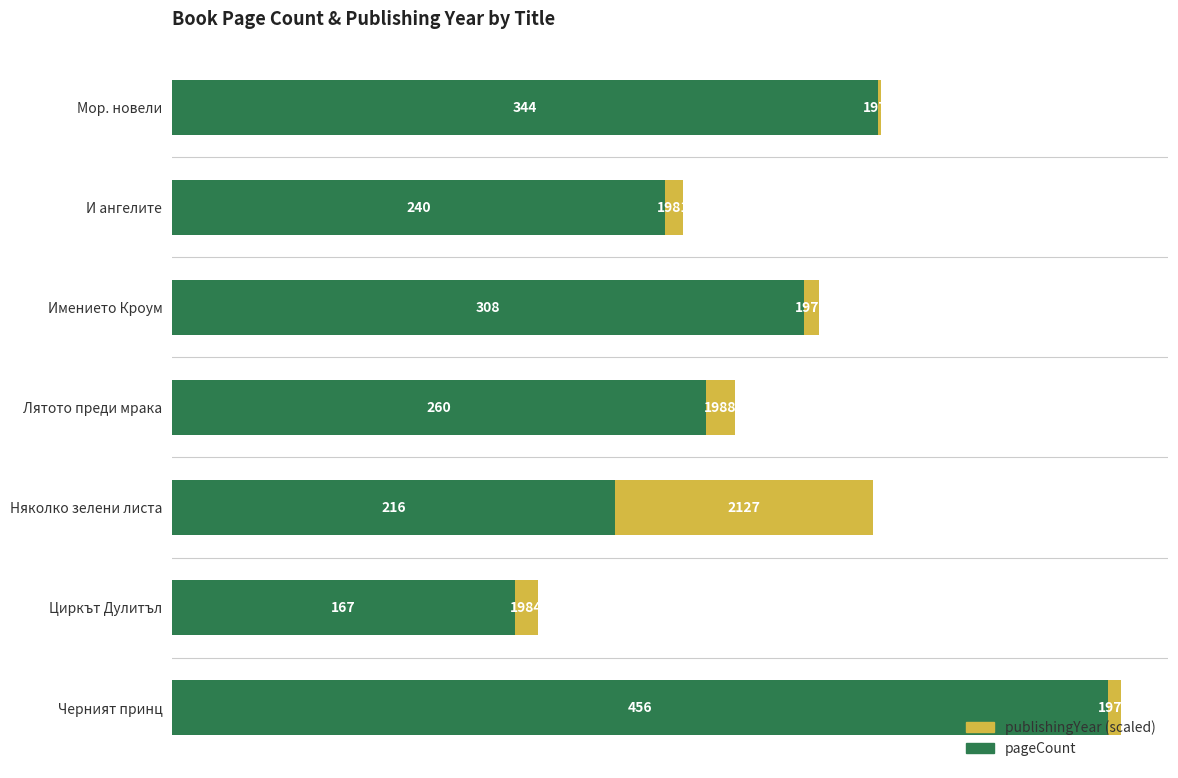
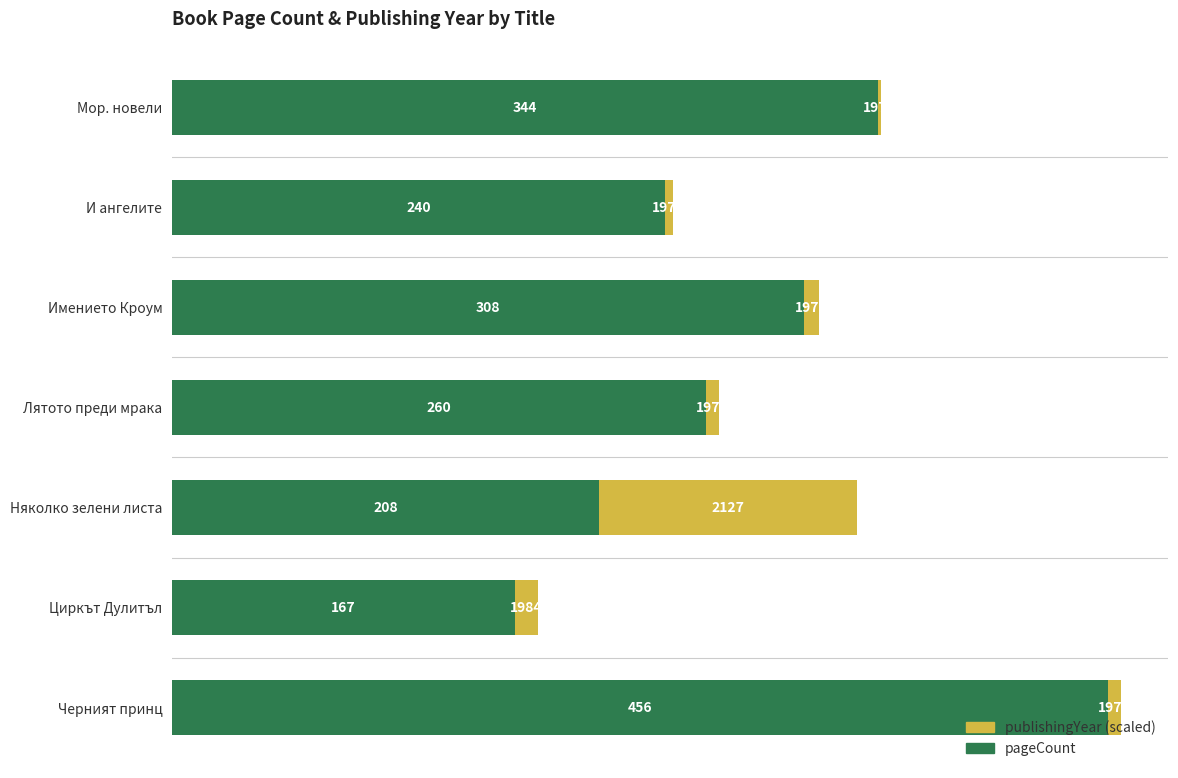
  {
    "pageCount": {
      "Мор. новели": 344,
      "И ангелите": 240,
      "Имението Кроум": 308,
      "Лятото преди мрака": 260,
-     "Няколко зелени листа": 216,
+     "Няколко зелени листа": 208,
      "Циркът Дулитъл": 167,
      "Черният принц": 456
    },
    "publishingYear (scaled)": {
-     "И ангелите": 1981,
-     "Лятото преди мрака": 1988
+     "И ангелите": 1975,
+     "Лятото преди мрака": 1978
    }
  }
